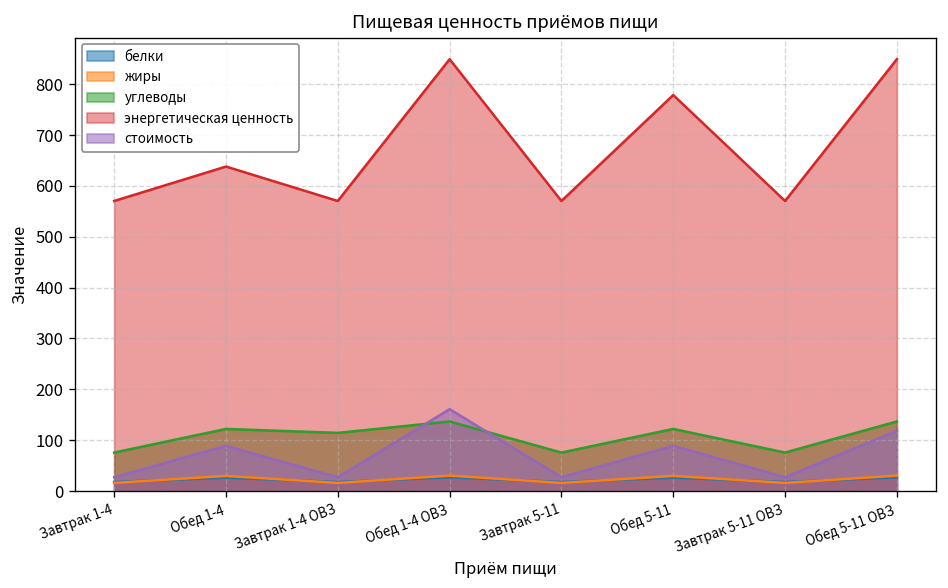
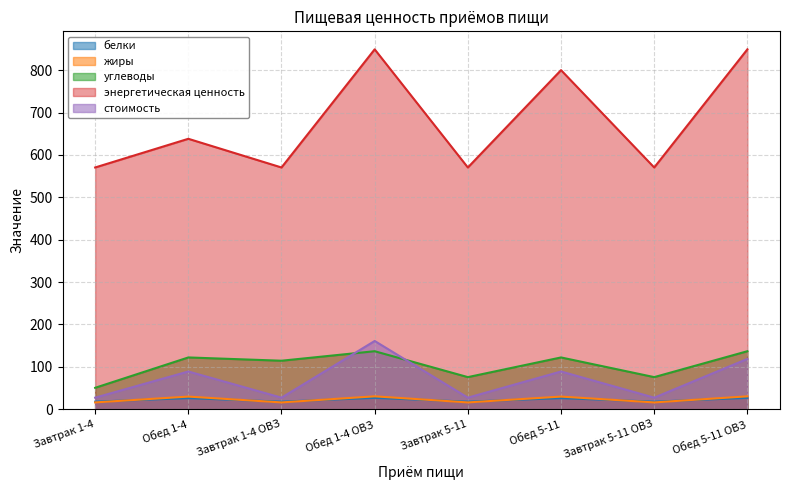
  {
    "углеводы": {
-     "Завтрак 1-4": 80,
+     "Завтрак 1-4": 50,
      "Обед 1-4": 120,
      "Завтрак 1-4 ОВЗ": 110,
      "Обед 1-4 ОВЗ": 140,
      "Завтрак 5-11": 80,
      "Обед 5-11": 120,
      "Завтрак 5-11 ОВЗ": 80,
      "Обед 5-11 ОВЗ": 140
    },
    "энергетическая ценность": {
      "Завтрак 1-4": 570,
      "Обед 1-4": 640,
      "Завтрак 1-4 ОВЗ": 570,
      "Обед 1-4 ОВЗ": 850,
      "Завтрак 5-11": 570,
-     "Обед 5-11": 780,
+     "Обед 5-11": 800,
      "Завтрак 5-11 ОВЗ": 570,
      "Обед 5-11 ОВЗ": 850
    },
    "стоимость": {
      "Завтрак 1-4": 30,
      "Обед 1-4": 90,
      "Завтрак 1-4 ОВЗ": 30,
      "Обед 1-4 ОВЗ": 160,
      "Завтрак 5-11": 30,
      "Обед 5-11": 90,
      "Завтрак 5-11 ОВЗ": 30,
      "Обед 5-11 ОВЗ": 120
    }
  }
